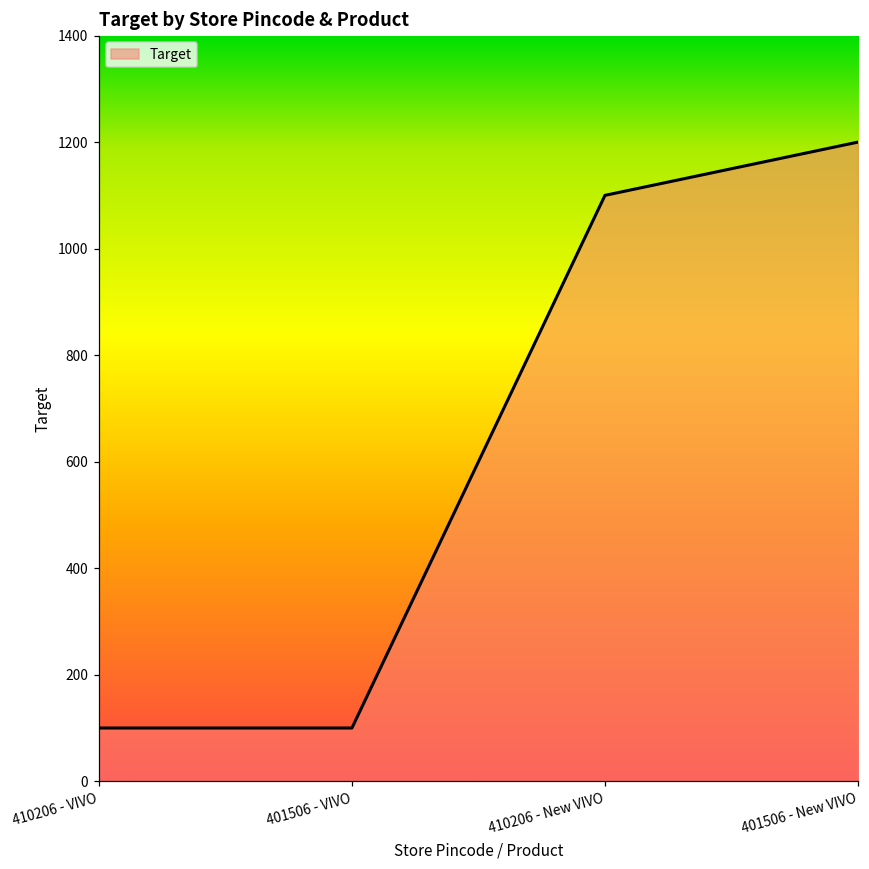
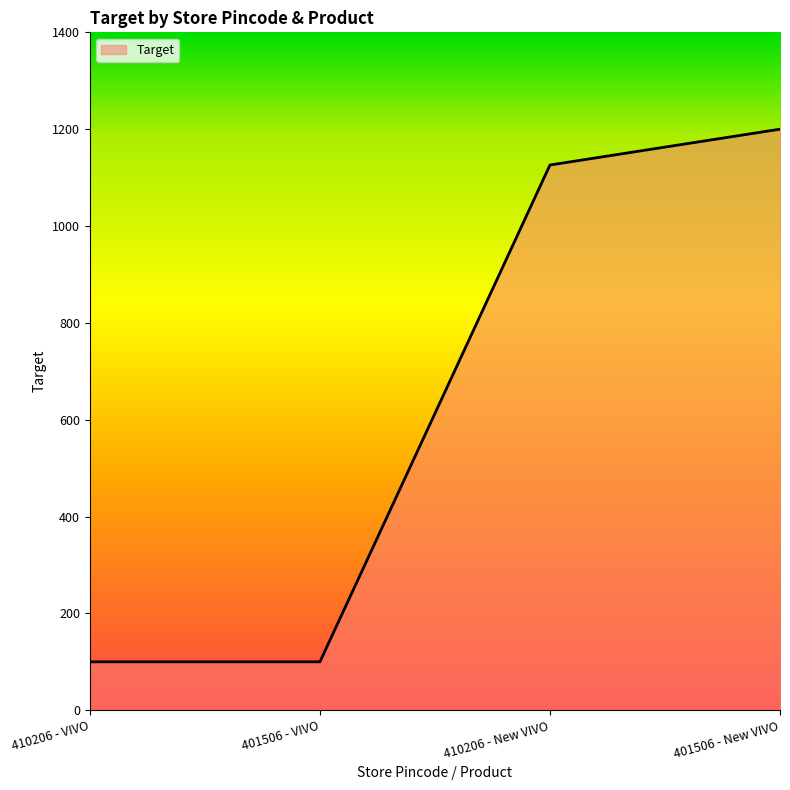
  {
    "410206 - VIVO": 100,
    "401506 - VIVO": 100,
-   "410206 - New VIVO": 1100,
+   "410206 - New VIVO": 1130,
    "401506 - New VIVO": 1200
  }
